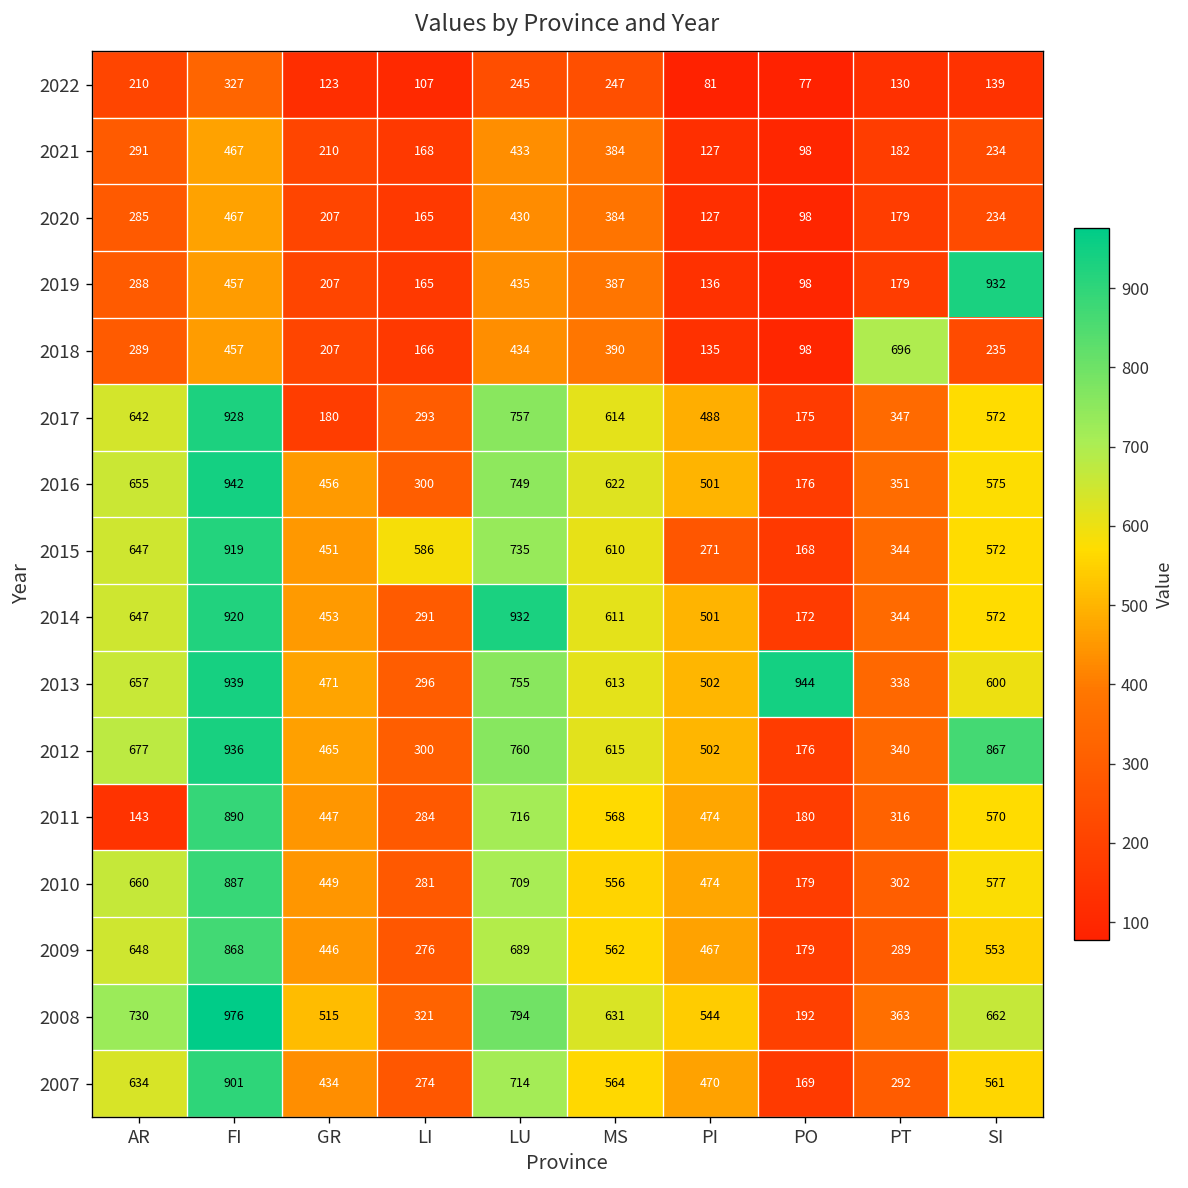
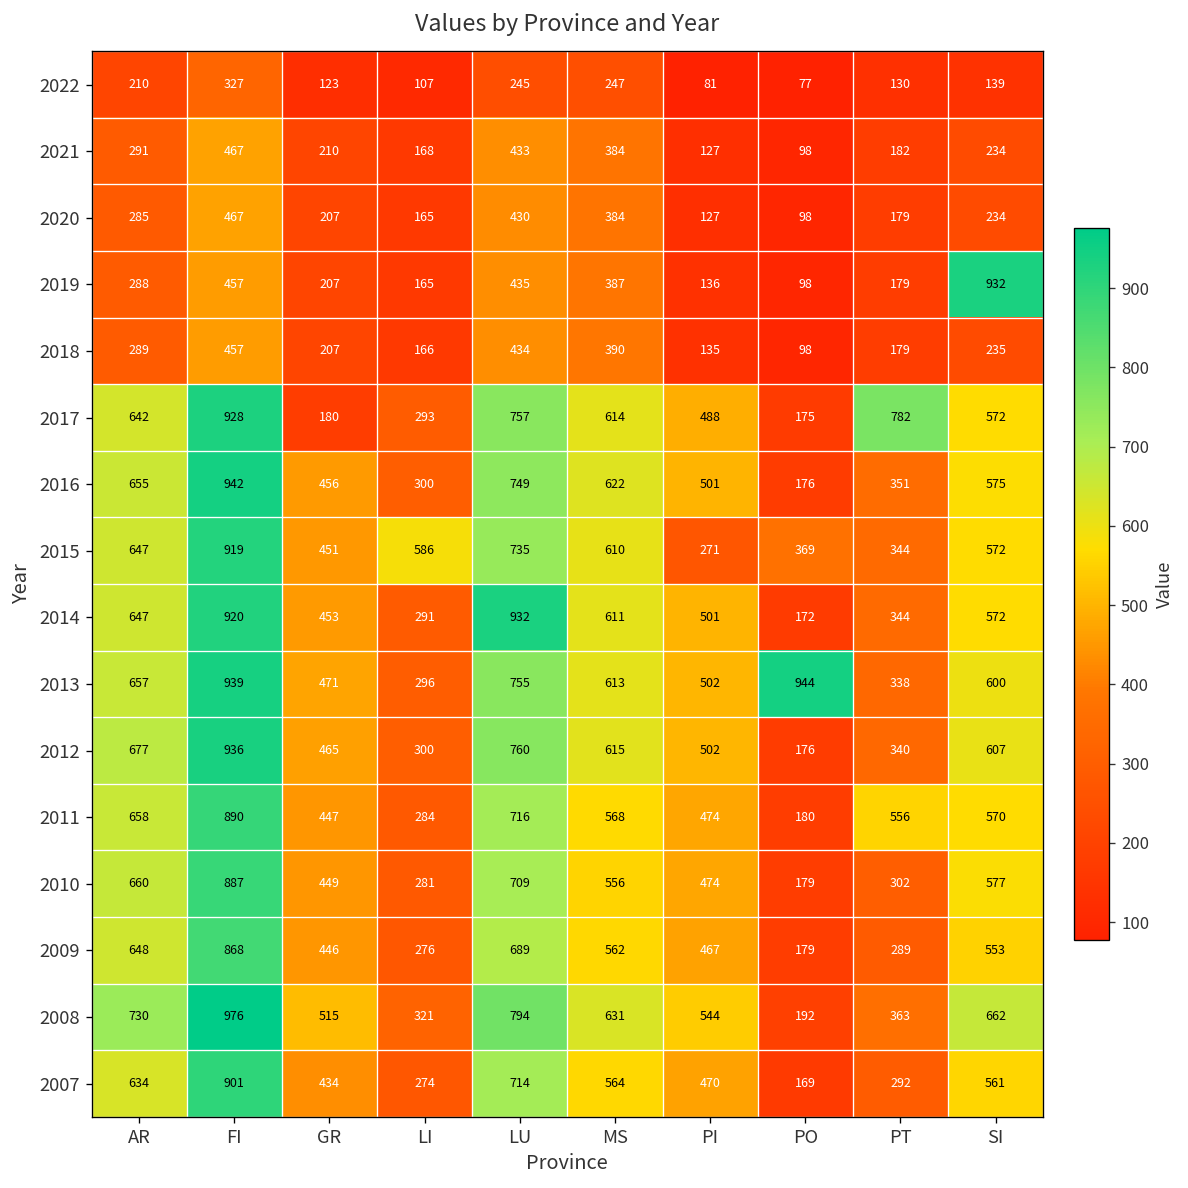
  {
    "2022": {
      "AR": 210,
      "FI": 327,
      "GR": 123,
      "LI": 107,
      "LU": 245,
      "MS": 247,
      "PI": 81,
      "PO": 77,
      "PT": 130,
      "SI": 139
    },
    "2021": {
      "AR": 291,
      "FI": 467,
      "GR": 210,
      "LI": 168,
      "LU": 433,
      "MS": 384,
      "PI": 127,
      "PO": 98,
      "PT": 182,
      "SI": 234
    },
    "2020": {
      "AR": 285,
      "FI": 467,
      "GR": 207,
      "LI": 165,
      "LU": 430,
      "MS": 384,
      "PI": 127,
      "PO": 98,
      "PT": 179,
      "SI": 234
    },
    "2019": {
      "AR": 288,
      "FI": 457,
      "GR": 207,
      "LI": 165,
      "LU": 435,
      "MS": 387,
      "PI": 136,
      "PO": 98,
      "PT": 179,
      "SI": 932
    },
    "2018": {
      "AR": 289,
      "FI": 457,
      "GR": 207,
      "LI": 166,
      "LU": 434,
      "MS": 390,
      "PI": 135,
      "PO": 98,
-     "PT": 696,
+     "PT": 179,
      "SI": 235
    },
    "2017": {
      "AR": 642,
      "FI": 928,
      "GR": 180,
      "LI": 293,
      "LU": 757,
      "MS": 614,
      "PI": 488,
      "PO": 175,
-     "PT": 347,
+     "PT": 782,
      "SI": 572
    },
    "2016": {
      "AR": 655,
      "FI": 942,
      "GR": 456,
      "LI": 300,
      "LU": 749,
      "MS": 622,
      "PI": 501,
      "PO": 176,
      "PT": 351,
      "SI": 575
    },
    "2015": {
      "AR": 647,
      "FI": 919,
      "GR": 451,
      "LI": 586,
      "LU": 735,
      "MS": 610,
      "PI": 271,
-     "PO": 168,
+     "PO": 369,
      "PT": 344,
      "SI": 572
    },
    "2014": {
      "AR": 647,
      "FI": 920,
      "GR": 453,
      "LI": 291,
      "LU": 932,
      "MS": 611,
      "PI": 501,
      "PO": 172,
      "PT": 344,
      "SI": 572
    },
    "2013": {
      "AR": 657,
      "FI": 939,
      "GR": 471,
      "LI": 296,
      "LU": 755,
      "MS": 613,
      "PI": 502,
      "PO": 944,
      "PT": 338,
      "SI": 600
    },
    "2012": {
      "AR": 677,
      "FI": 936,
      "GR": 465,
      "LI": 300,
      "LU": 760,
      "MS": 615,
      "PI": 502,
      "PO": 176,
      "PT": 340,
-     "SI": 867
+     "SI": 607
    },
    "2011": {
-     "AR": 143,
+     "AR": 658,
      "FI": 890,
      "GR": 447,
      "LI": 284,
      "LU": 716,
      "MS": 568,
      "PI": 474,
      "PO": 180,
-     "PT": 316,
+     "PT": 556,
      "SI": 570
    },
    "2010": {
      "AR": 660,
      "FI": 887,
      "GR": 449,
      "LI": 281,
      "LU": 709,
      "MS": 556,
      "PI": 474,
      "PO": 179,
      "PT": 302,
      "SI": 577
    },
    "2009": {
      "AR": 648,
      "FI": 868,
      "GR": 446,
      "LI": 276,
      "LU": 689,
      "MS": 562,
      "PI": 467,
      "PO": 179,
      "PT": 289,
      "SI": 553
    },
    "2008": {
      "AR": 730,
      "FI": 976,
      "GR": 515,
      "LI": 321,
      "LU": 794,
      "MS": 631,
      "PI": 544,
      "PO": 192,
      "PT": 363,
      "SI": 662
    },
    "2007": {
      "AR": 634,
      "FI": 901,
      "GR": 434,
      "LI": 274,
      "LU": 714,
      "MS": 564,
      "PI": 470,
      "PO": 169,
      "PT": 292,
      "SI": 561
    }
  }
